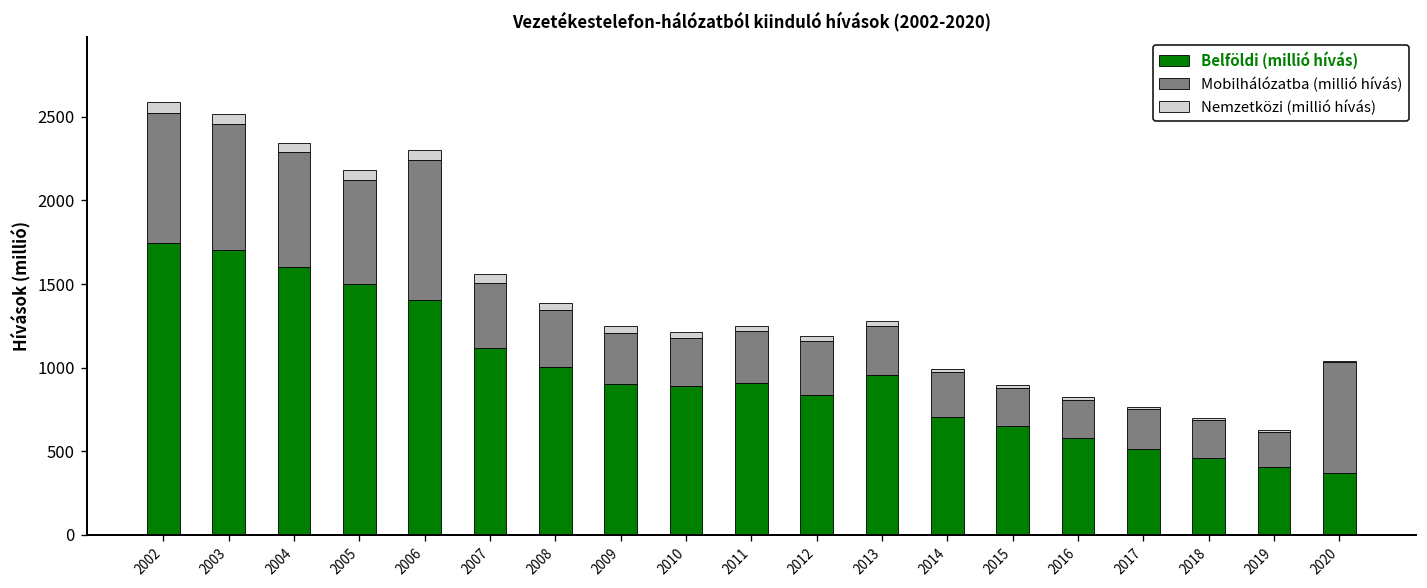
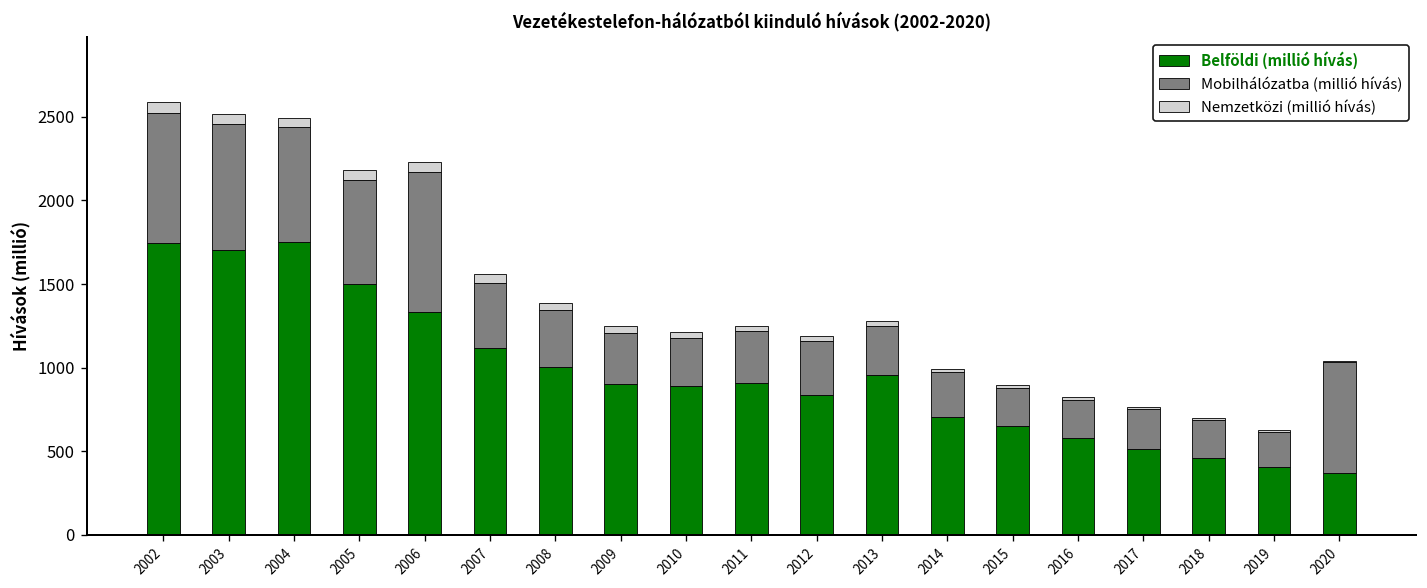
  {
    "Belföldi (millió hívás)": {
      "2002": 1740,
      "2003": 1710,
-     "2004": 1600,
+     "2004": 1750,
      "2005": 1500,
-     "2006": 1400,
+     "2006": 1330,
      "2007": 1120,
      "2008": 1000,
      "2009": 900,
      "2010": 890,
      "2011": 910,
      "2012": 840,
      "2013": 960,
      "2014": 710,
      "2015": 650,
      "2016": 580,
      "2017": 510,
      "2018": 460,
      "2019": 410,
      "2020": 370
    },
    "Mobilhálózatba (millió hívás)": {
      "2002": 780,
      "2003": 750,
      "2004": 690,
      "2005": 620,
      "2006": 840,
      "2007": 390,
      "2008": 340,
      "2009": 310,
      "2010": 290,
      "2011": 310,
      "2012": 320,
      "2013": 300,
      "2014": 270,
      "2015": 230,
      "2016": 230,
      "2017": 240,
      "2018": 230,
      "2019": 210,
      "2020": 660
    },
    "Nemzetközi (millió hívás)": {
      "2002": 60,
      "2003": 60,
      "2004": 50,
      "2005": 60,
      "2006": 60,
      "2007": 50,
      "2008": 50,
      "2009": 40,
      "2010": 30,
      "2011": 30,
      "2012": 30,
      "2013": 30,
      "2014": 20
    }
  }
